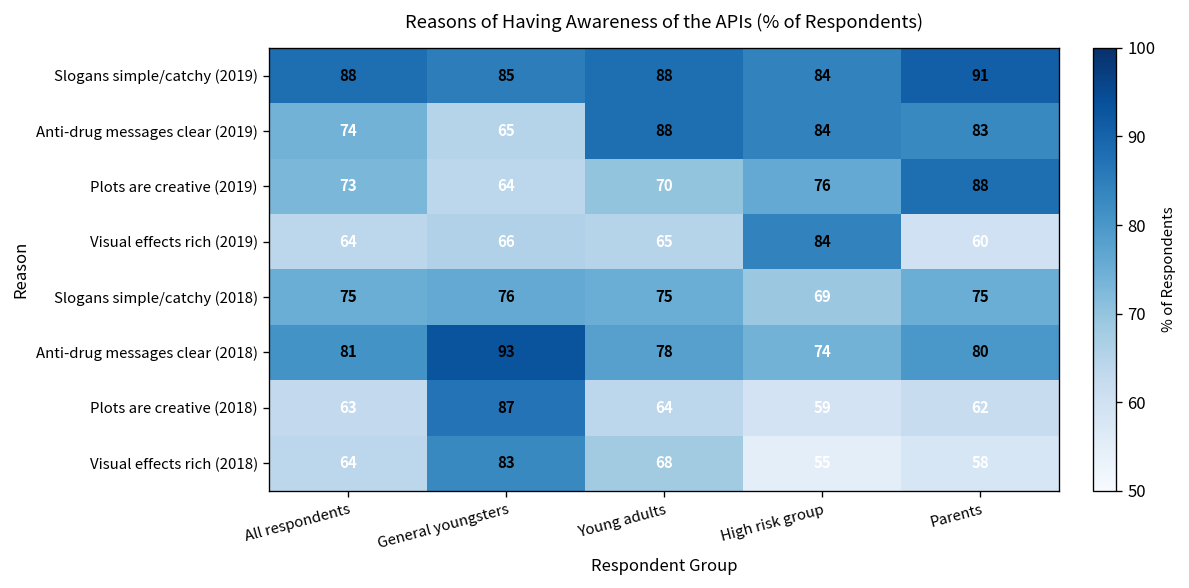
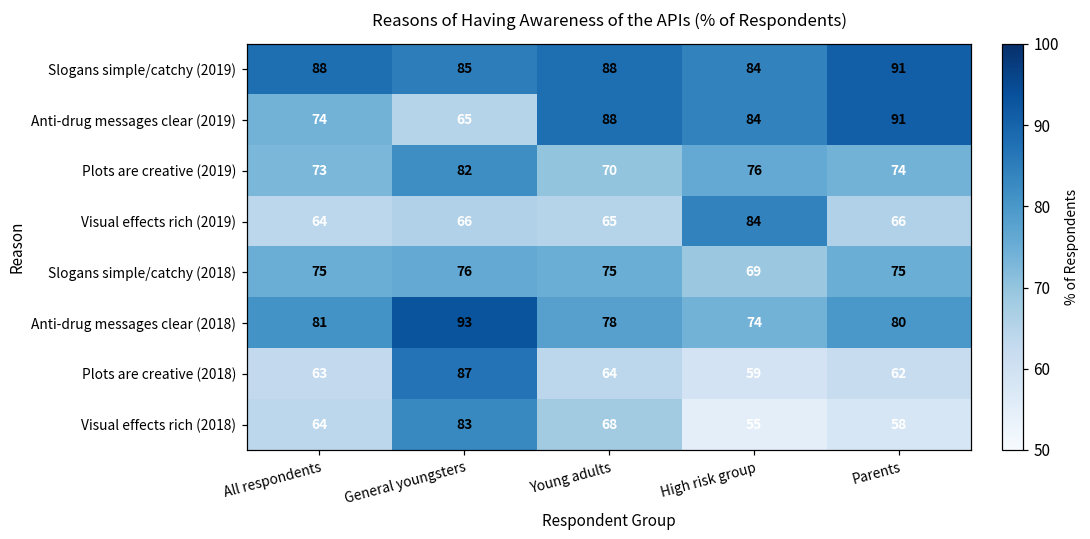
  {
    "Slogans simple/catchy (2019)": {
      "All respondents": 88,
      "General youngsters": 85,
      "Young adults": 88,
      "High risk group": 84,
      "Parents": 91
    },
    "Anti-drug messages clear (2019)": {
      "All respondents": 74,
      "General youngsters": 65,
      "Young adults": 88,
      "High risk group": 84,
-     "Parents": 83
+     "Parents": 91
    },
    "Plots are creative (2019)": {
      "All respondents": 73,
-     "General youngsters": 64,
+     "General youngsters": 82,
      "Young adults": 70,
      "High risk group": 76,
-     "Parents": 88
+     "Parents": 74
    },
    "Visual effects rich (2019)": {
      "All respondents": 64,
      "General youngsters": 66,
      "Young adults": 65,
      "High risk group": 84,
-     "Parents": 60
+     "Parents": 66
    },
    "Slogans simple/catchy (2018)": {
      "All respondents": 75,
      "General youngsters": 76,
      "Young adults": 75,
      "High risk group": 69,
      "Parents": 75
    },
    "Anti-drug messages clear (2018)": {
      "All respondents": 81,
      "General youngsters": 93,
      "Young adults": 78,
      "High risk group": 74,
      "Parents": 80
    },
    "Plots are creative (2018)": {
      "All respondents": 63,
      "General youngsters": 87,
      "Young adults": 64,
      "Parents": 62
    },
    "Visual effects rich (2018)": {
      "All respondents": 64,
      "General youngsters": 83,
      "Young adults": 68
    }
  }
